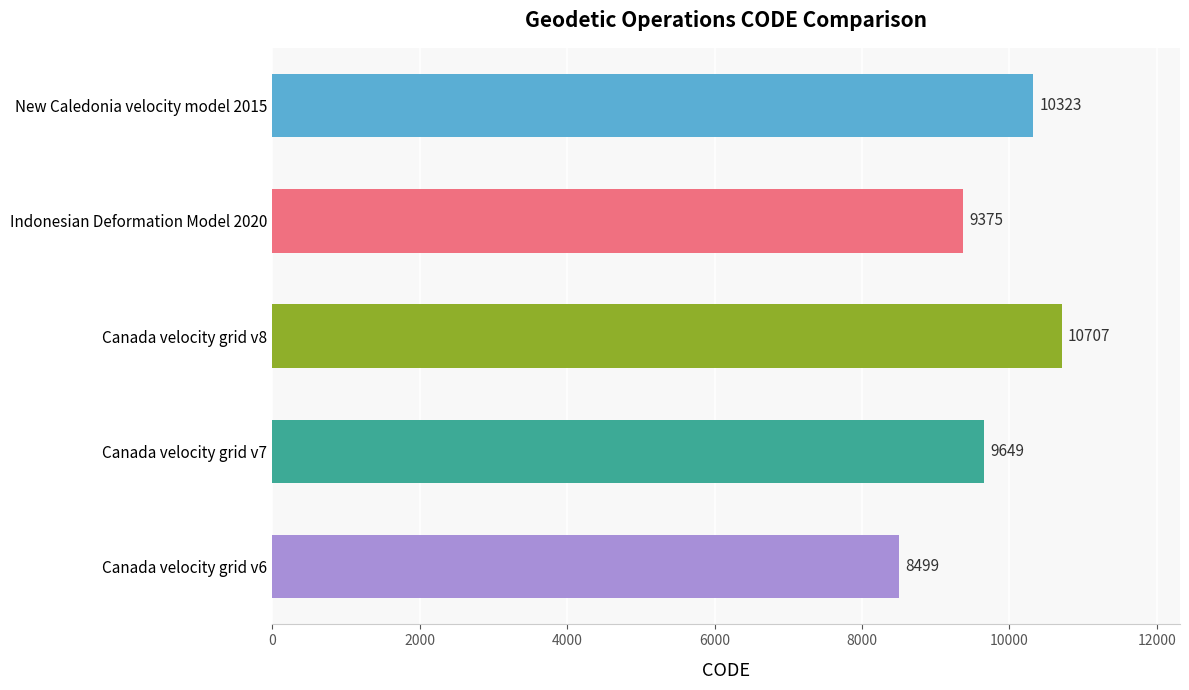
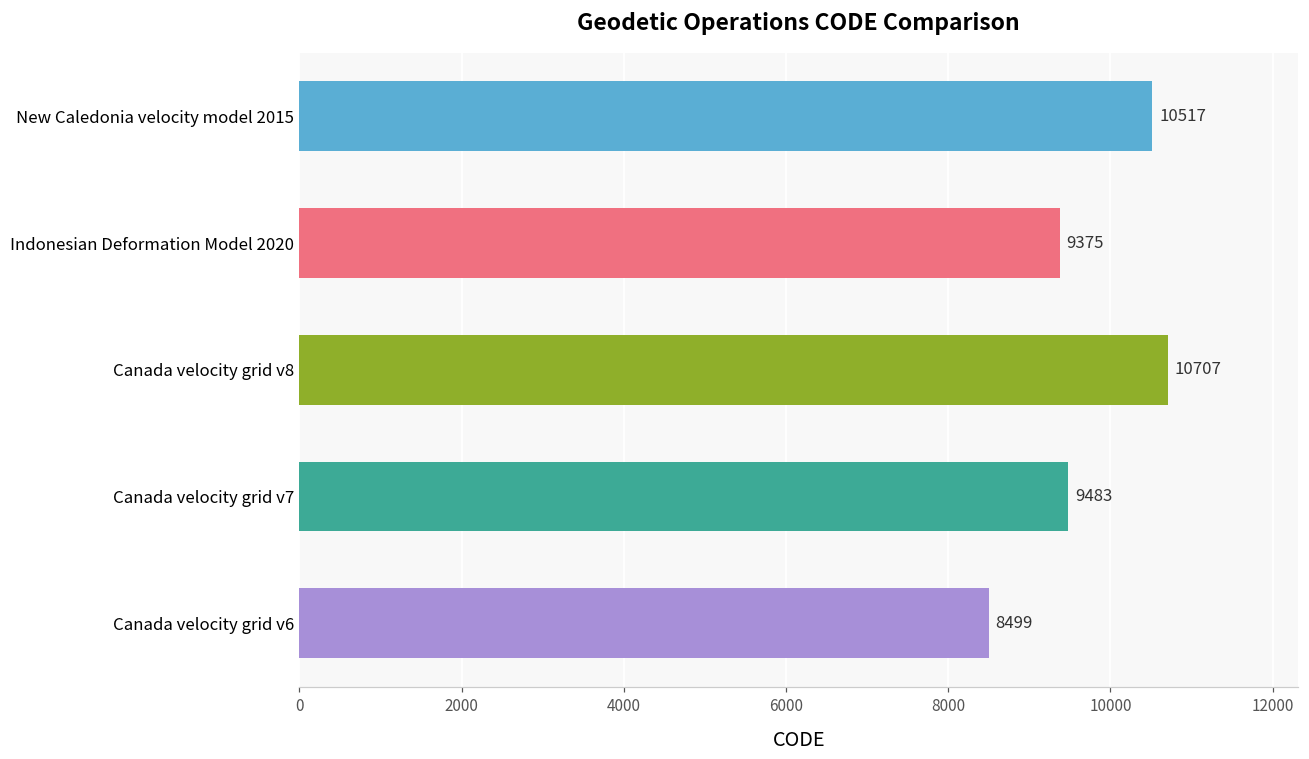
  {
-   "New Caledonia velocity model 2015": 10323,
+   "New Caledonia velocity model 2015": 10517,
    "Indonesian Deformation Model 2020": 9375,
    "Canada velocity grid v8": 10707,
-   "Canada velocity grid v7": 9649,
+   "Canada velocity grid v7": 9483,
    "Canada velocity grid v6": 8499
  }
